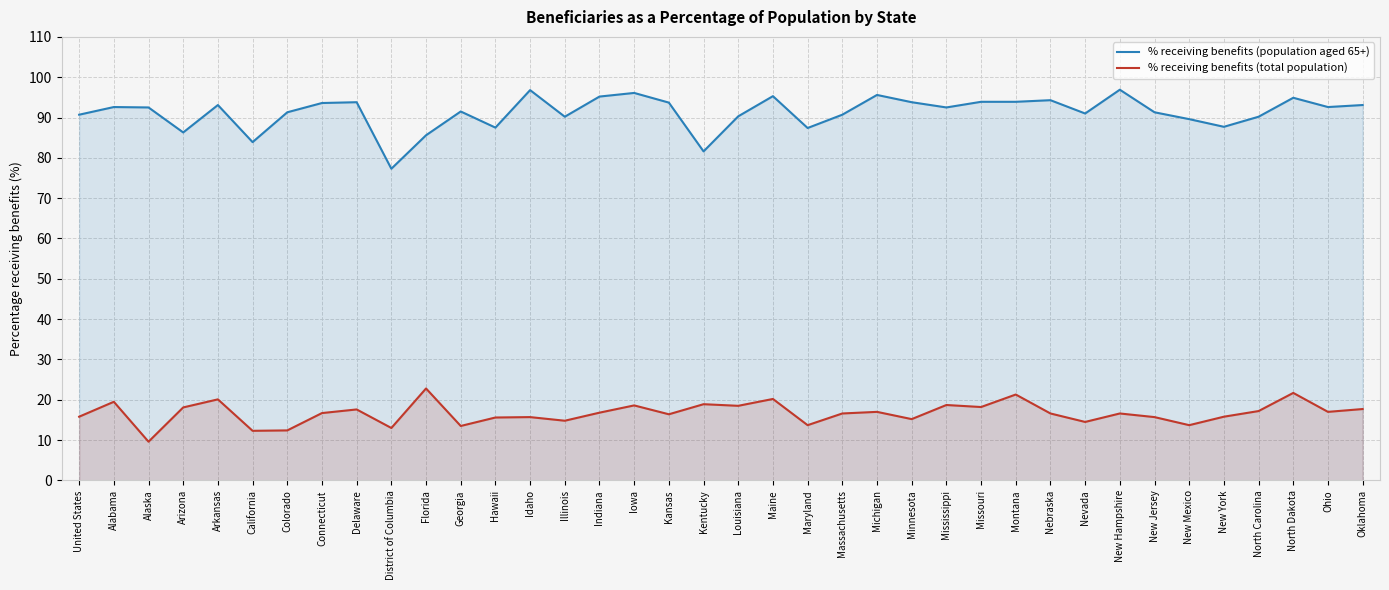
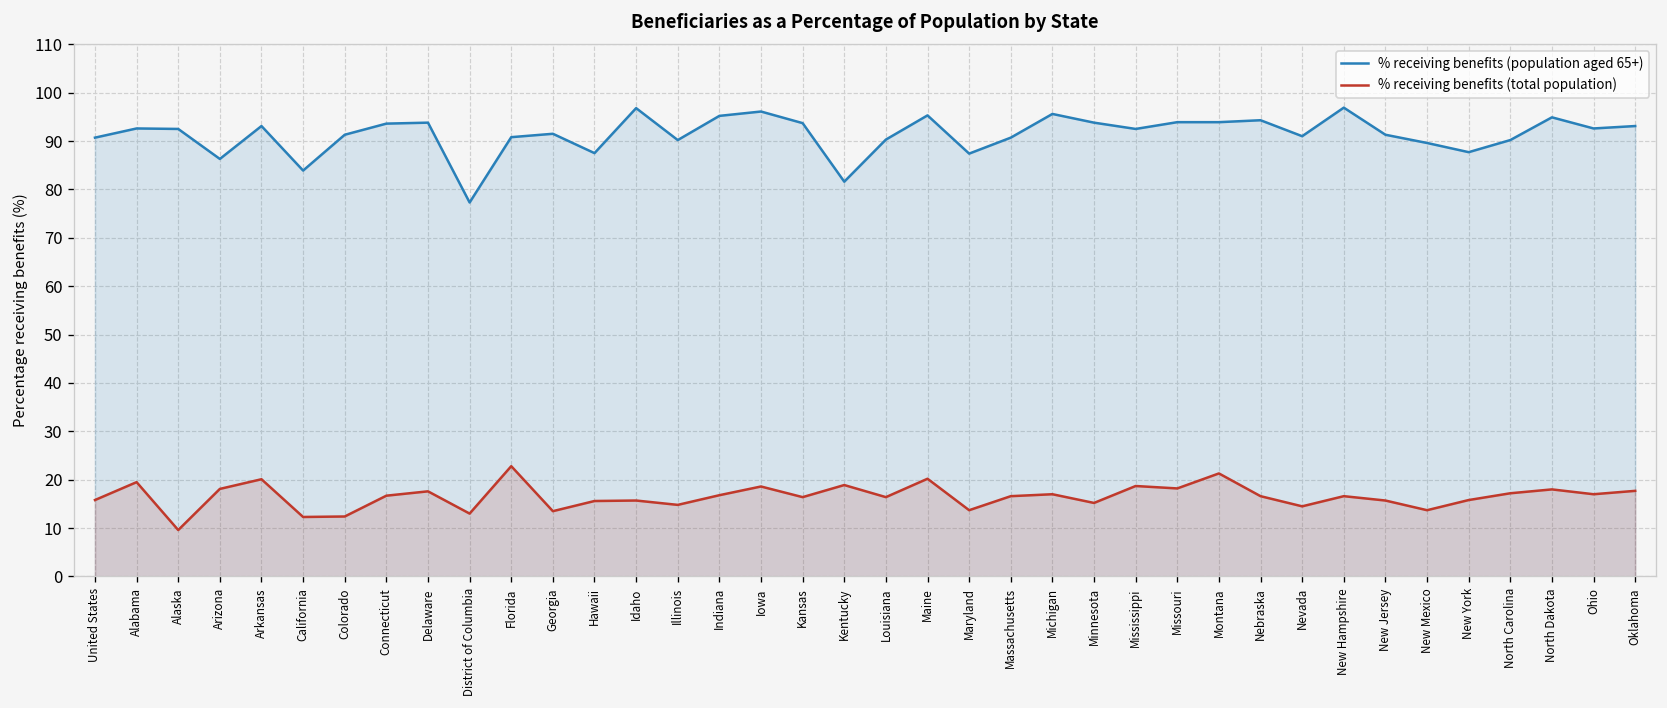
  {
    "% receiving benefits (population aged 65+)": {
      "United States": 91,
      "Alabama": 93,
      "Alaska": 93,
      "Arizona": 86,
      "Arkansas": 93,
      "California": 84,
      "Colorado": 91,
      "Connecticut": 94,
      "Delaware": 94,
      "District of Columbia": 77,
-     "Florida": 86,
+     "Florida": 91,
      "Georgia": 92,
      "Hawaii": 88,
      "Idaho": 97,
      "Illinois": 90,
      "Indiana": 95,
      "Iowa": 96,
      "Kansas": 94,
      "Kentucky": 82,
      "Louisiana": 90,
      "Maine": 95,
      "Maryland": 87,
      "Massachusetts": 91,
      "Michigan": 96,
      "Minnesota": 94,
      "Mississippi": 93,
      "Missouri": 94,
      "Montana": 94,
      "Nebraska": 94,
      "Nevada": 91,
      "New Hampshire": 97,
      "New Jersey": 91,
      "New Mexico": 90,
      "New York": 88,
      "North Carolina": 90,
      "North Dakota": 95,
      "Ohio": 93,
      "Oklahoma": 93
    },
    "% receiving benefits (total population)": {
      "United States": 16,
      "Alabama": 20,
      "Alaska": 10,
      "Arizona": 18,
      "Arkansas": 20,
      "California": 12,
      "Colorado": 12,
      "Connecticut": 17,
      "Delaware": 18,
      "District of Columbia": 13,
      "Florida": 23,
      "Georgia": 14,
      "Hawaii": 16,
      "Idaho": 16,
      "Illinois": 15,
      "Indiana": 17,
      "Iowa": 19,
      "Kansas": 16,
      "Kentucky": 19,
-     "Louisiana": 19,
+     "Louisiana": 16,
      "Maine": 20,
      "Maryland": 14,
      "Massachusetts": 17,
      "Michigan": 17,
      "Minnesota": 15,
      "Mississippi": 19,
      "Missouri": 18,
      "Montana": 21,
      "Nebraska": 17,
      "Nevada": 15,
      "New Hampshire": 17,
      "New Jersey": 16,
      "New Mexico": 14,
      "New York": 16,
      "North Carolina": 17,
-     "North Dakota": 22,
+     "North Dakota": 18,
      "Ohio": 17,
      "Oklahoma": 18
    }
  }
